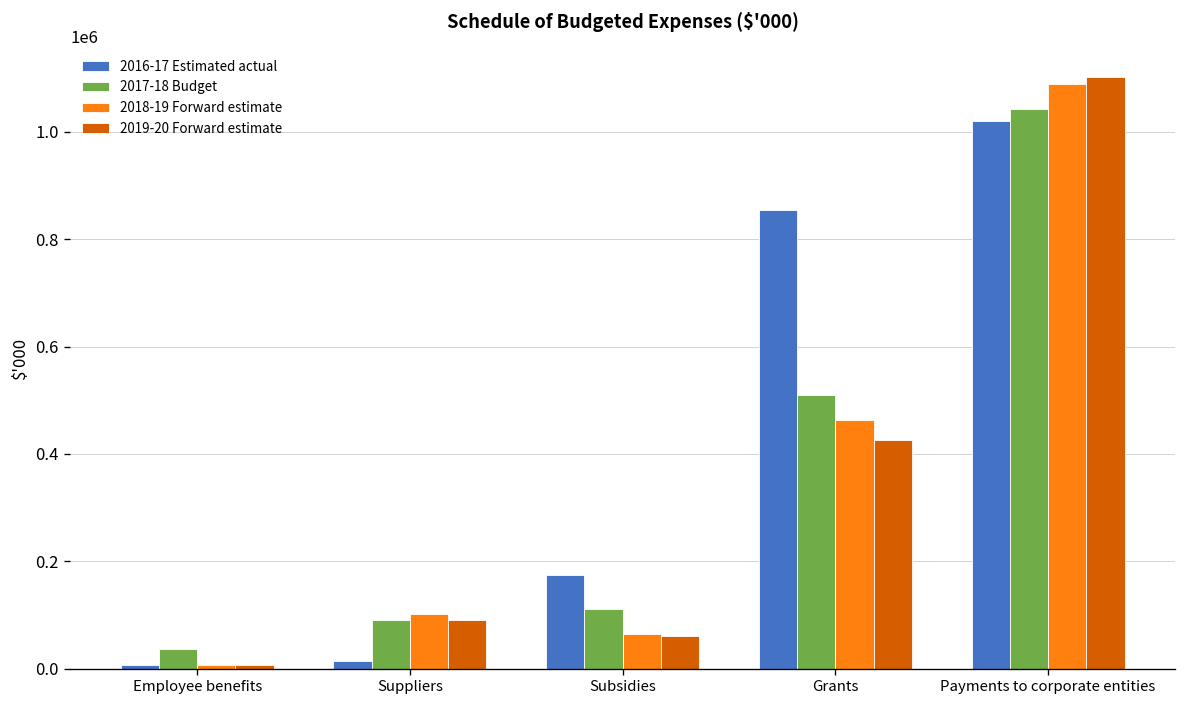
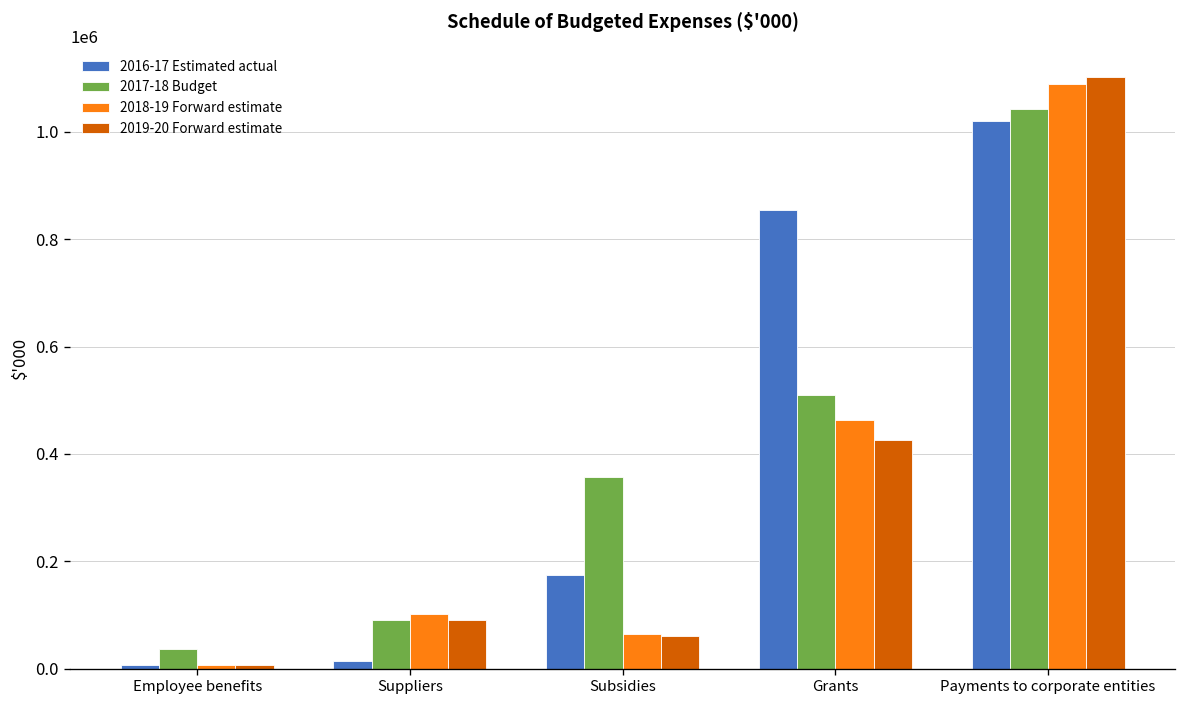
  {
    "2016-17 Estimated actual": {
      "Employee benefits": 10000,
      "Suppliers": 10000,
      "Subsidies": 170000,
      "Grants": 850000,
      "Payments to corporate entities": 1020000
    },
    "2017-18 Budget": {
      "Employee benefits": 40000,
      "Suppliers": 90000,
-     "Subsidies": 110000,
+     "Subsidies": 360000,
      "Grants": 510000,
      "Payments to corporate entities": 1040000
    }
  }
